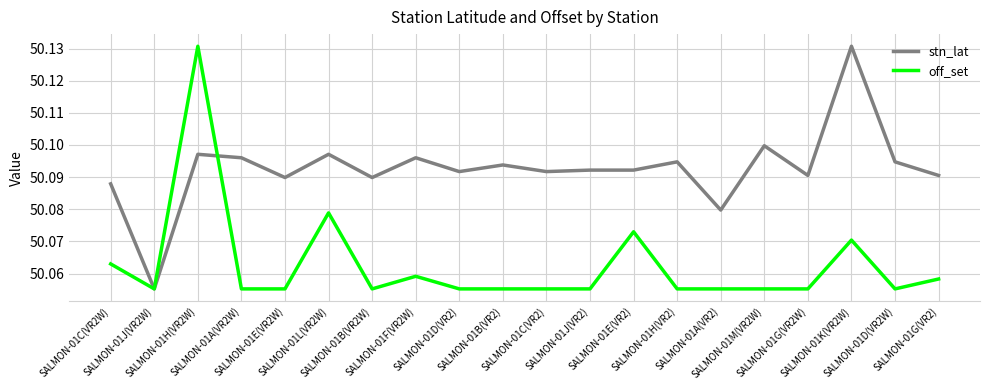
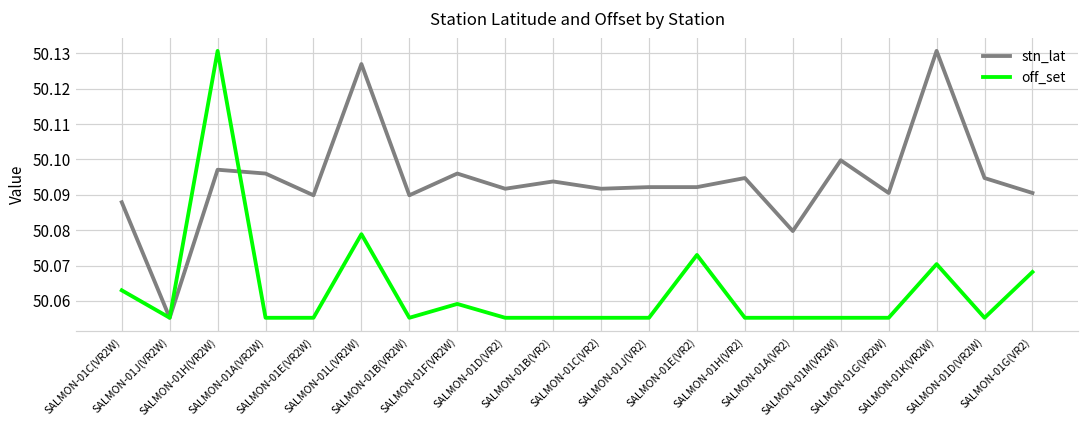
  {
    "stn_lat": {
      "SALMON-01C(VR2W)": 50.088,
      "SALMON-01H(VR2W)": 50.097,
      "SALMON-01A(VR2W)": 50.096,
      "SALMON-01E(VR2W)": 50.090,
-     "SALMON-01L(VR2W)": 50.097,
+     "SALMON-01L(VR2W)": 50.127,
      "SALMON-01B(VR2W)": 50.090,
      "SALMON-01F(VR2W)": 50.096,
      "SALMON-01D(VR2)": 50.092,
      "SALMON-01B(VR2)": 50.094,
      "SALMON-01C(VR2)": 50.092,
      "SALMON-01J(VR2)": 50.092,
      "SALMON-01E(VR2)": 50.092,
      "SALMON-01H(VR2)": 50.095,
      "SALMON-01A(VR2)": 50.080,
      "SALMON-01M(VR2W)": 50.100,
      "SALMON-01G(VR2W)": 50.091,
      "SALMON-01K(VR2W)": 50.131,
      "SALMON-01D(VR2W)": 50.095,
      "SALMON-01G(VR2)": 50.091
    },
    "off_set": {
      "SALMON-01C(VR2W)": 50.063,
      "SALMON-01H(VR2W)": 50.131,
      "SALMON-01A(VR2W)": 50.055,
      "SALMON-01E(VR2W)": 50.055,
      "SALMON-01L(VR2W)": 50.079,
      "SALMON-01B(VR2W)": 50.055,
      "SALMON-01F(VR2W)": 50.059,
      "SALMON-01D(VR2)": 50.055,
      "SALMON-01B(VR2)": 50.055,
      "SALMON-01C(VR2)": 50.055,
      "SALMON-01J(VR2)": 50.055,
      "SALMON-01E(VR2)": 50.073,
      "SALMON-01H(VR2)": 50.055,
      "SALMON-01A(VR2)": 50.055,
      "SALMON-01M(VR2W)": 50.055,
      "SALMON-01G(VR2W)": 50.055,
      "SALMON-01K(VR2W)": 50.070,
      "SALMON-01D(VR2W)": 50.055,
-     "SALMON-01G(VR2)": 50.058
+     "SALMON-01G(VR2)": 50.068
    }
  }
